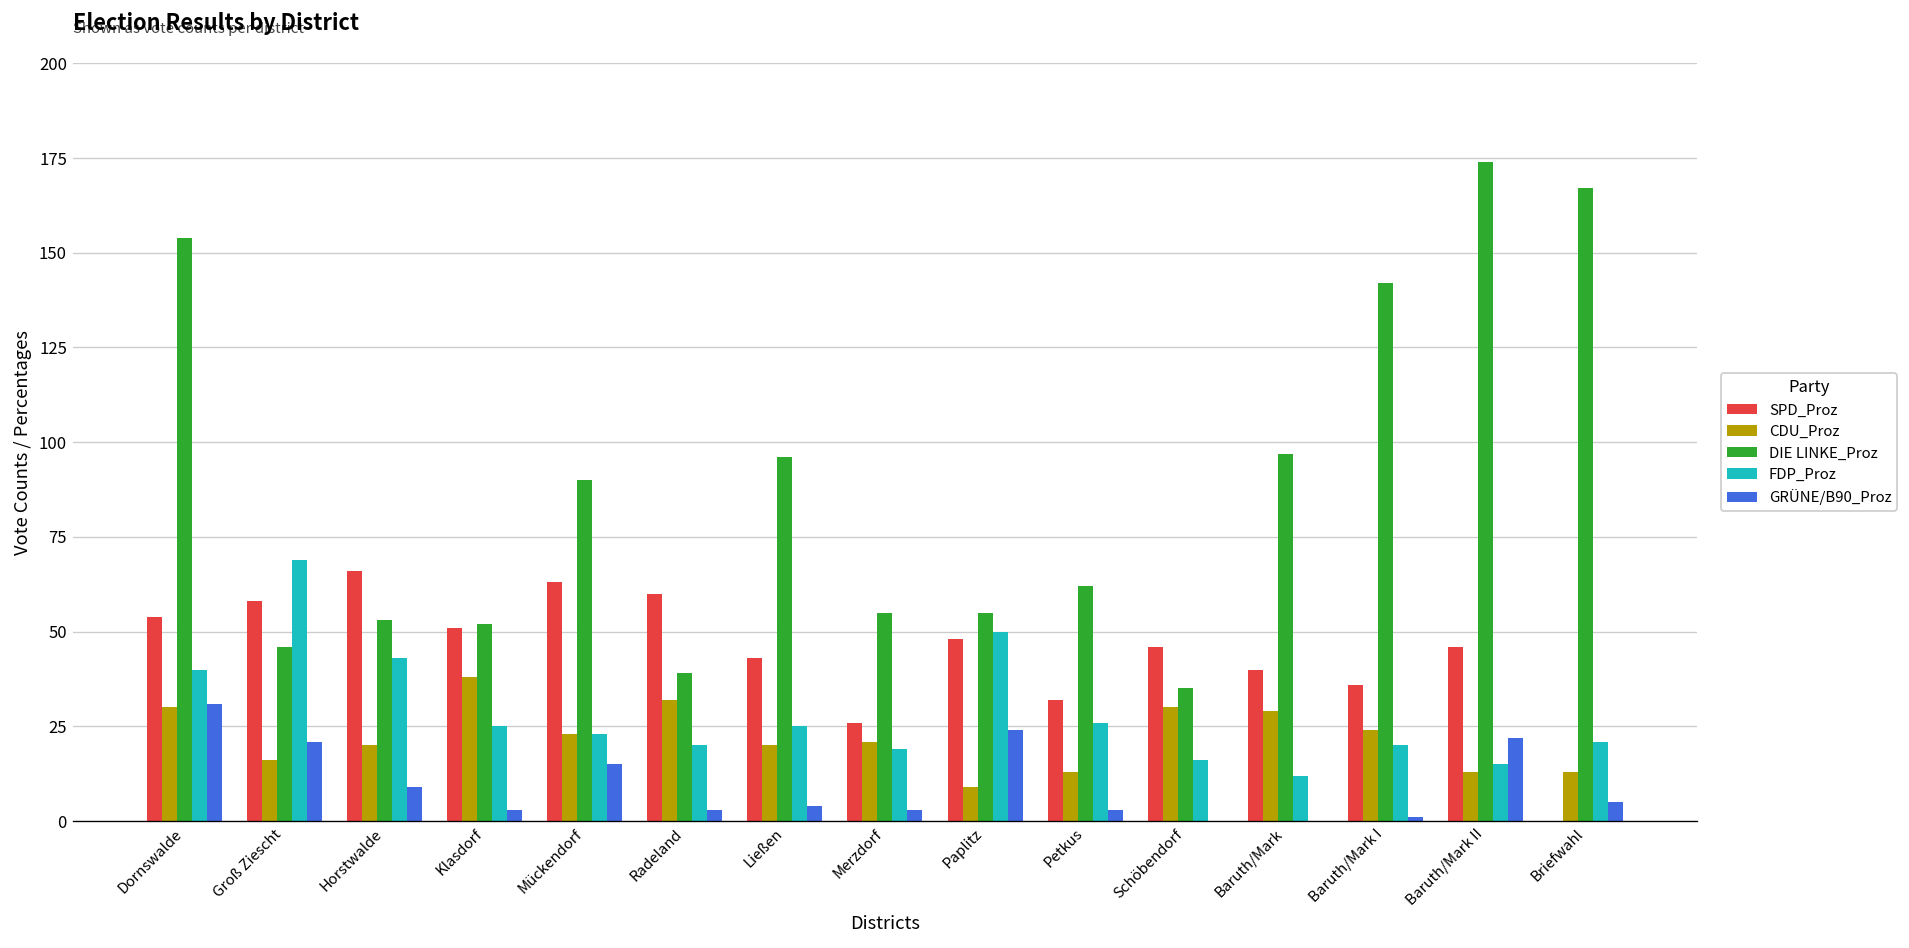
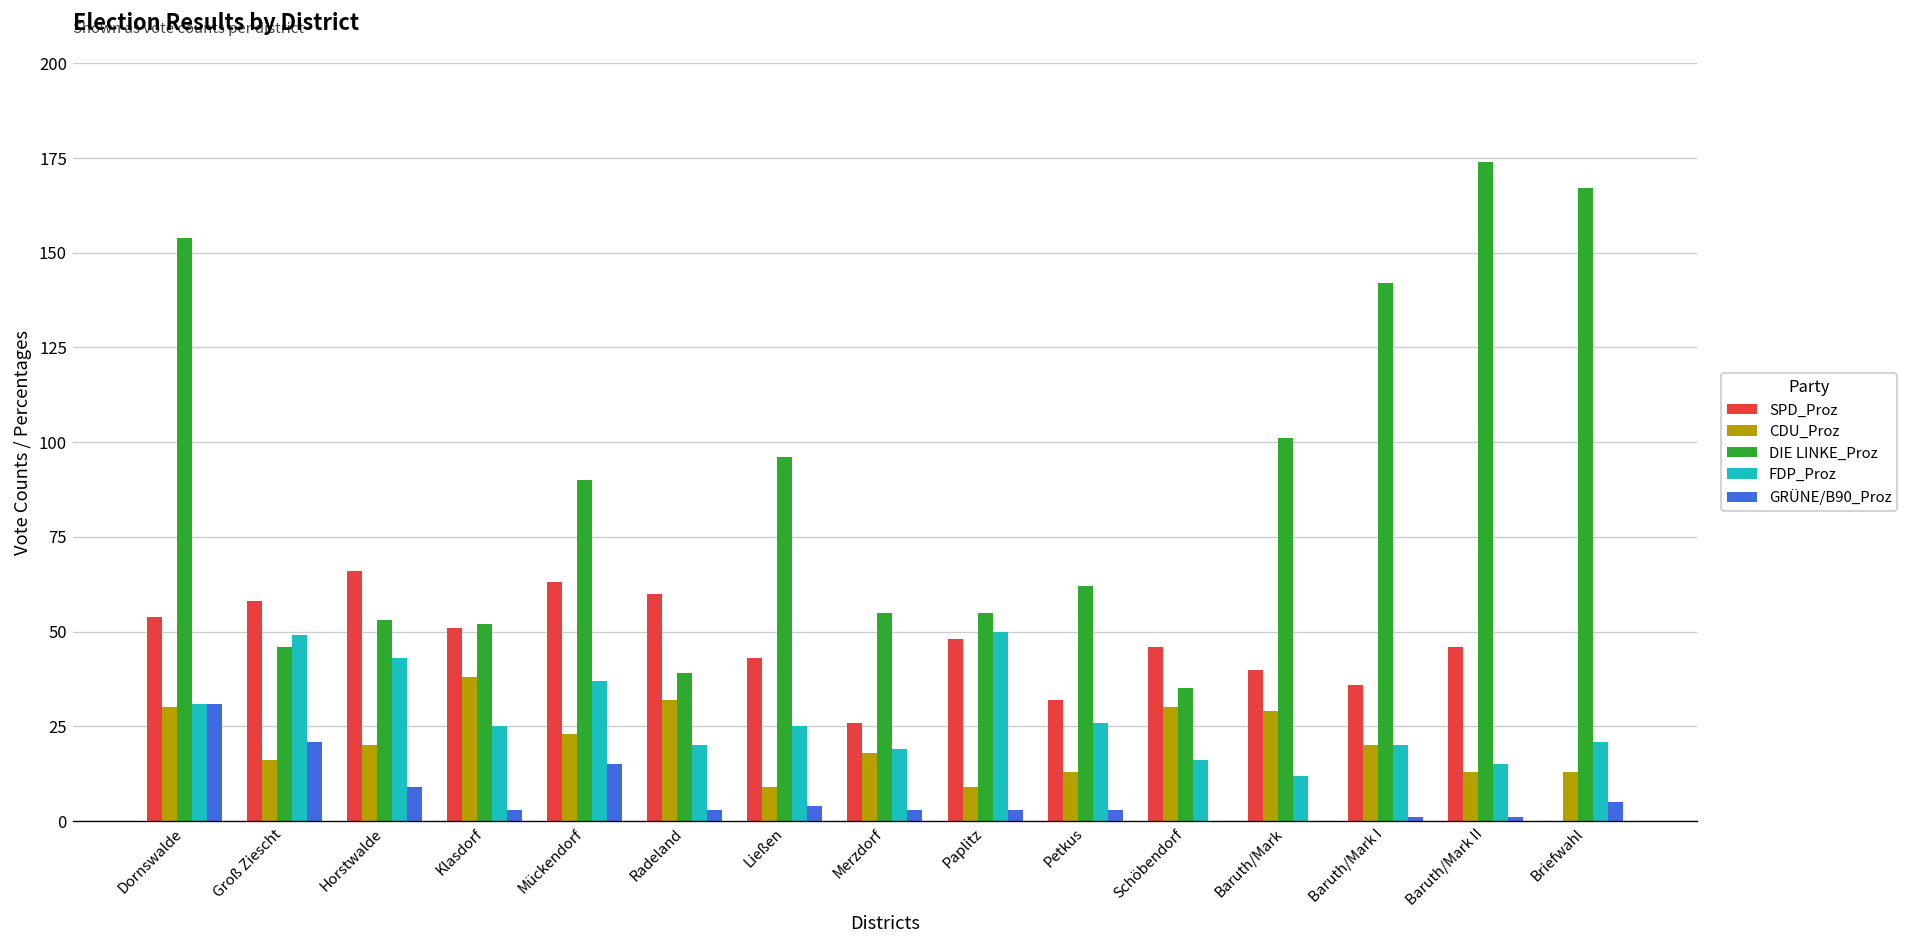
  {
    "SPD_Proz": {
      "Dornswalde": 54,
      "Groß Ziescht": 58,
      "Horstwalde": 66,
      "Klasdorf": 51,
      "Mückendorf": 63,
      "Radeland": 60,
      "Ließen": 43,
      "Merzdorf": 26,
      "Paplitz": 48,
      "Petkus": 32,
      "Schöbendorf": 46,
      "Baruth/Mark": 40,
      "Baruth/Mark I": 36,
      "Baruth/Mark II": 46,
      "Briefwahl": 0
    },
    "CDU_Proz": {
      "Dornswalde": 30,
      "Groß Ziescht": 16,
      "Horstwalde": 20,
      "Klasdorf": 38,
      "Mückendorf": 23,
      "Radeland": 32,
-     "Ließen": 20,
-     "Merzdorf": 21,
+     "Ließen": 9,
+     "Merzdorf": 18,
      "Paplitz": 9,
      "Petkus": 13,
      "Schöbendorf": 30,
      "Baruth/Mark": 29,
-     "Baruth/Mark I": 24,
+     "Baruth/Mark I": 20,
      "Baruth/Mark II": 13,
      "Briefwahl": 13
    },
    "DIE LINKE_Proz": {
      "Dornswalde": 154,
      "Groß Ziescht": 46,
      "Horstwalde": 53,
      "Klasdorf": 52,
      "Mückendorf": 90,
      "Radeland": 39,
      "Ließen": 96,
      "Merzdorf": 55,
      "Paplitz": 55,
      "Petkus": 62,
      "Schöbendorf": 35,
-     "Baruth/Mark": 97,
+     "Baruth/Mark": 101,
      "Baruth/Mark I": 142,
      "Baruth/Mark II": 174,
      "Briefwahl": 167
    },
    "FDP_Proz": {
-     "Dornswalde": 40,
-     "Groß Ziescht": 69,
+     "Dornswalde": 31,
+     "Groß Ziescht": 49,
      "Horstwalde": 43,
      "Klasdorf": 25,
-     "Mückendorf": 23,
+     "Mückendorf": 37,
      "Radeland": 20,
      "Ließen": 25,
      "Merzdorf": 19,
      "Paplitz": 50,
      "Petkus": 26,
      "Schöbendorf": 16,
      "Baruth/Mark": 12,
      "Baruth/Mark I": 20,
      "Baruth/Mark II": 15,
      "Briefwahl": 21
    },
    "GRÜNE/B90_Proz": {
      "Dornswalde": 31,
      "Groß Ziescht": 21,
      "Horstwalde": 9,
      "Klasdorf": 3,
      "Mückendorf": 15,
      "Radeland": 3,
      "Ließen": 4,
      "Merzdorf": 3,
-     "Paplitz": 24,
+     "Paplitz": 3,
      "Petkus": 3,
      "Schöbendorf": 0,
      "Baruth/Mark": 0,
      "Baruth/Mark I": 1,
-     "Baruth/Mark II": 22,
+     "Baruth/Mark II": 1,
      "Briefwahl": 5
    }
  }
